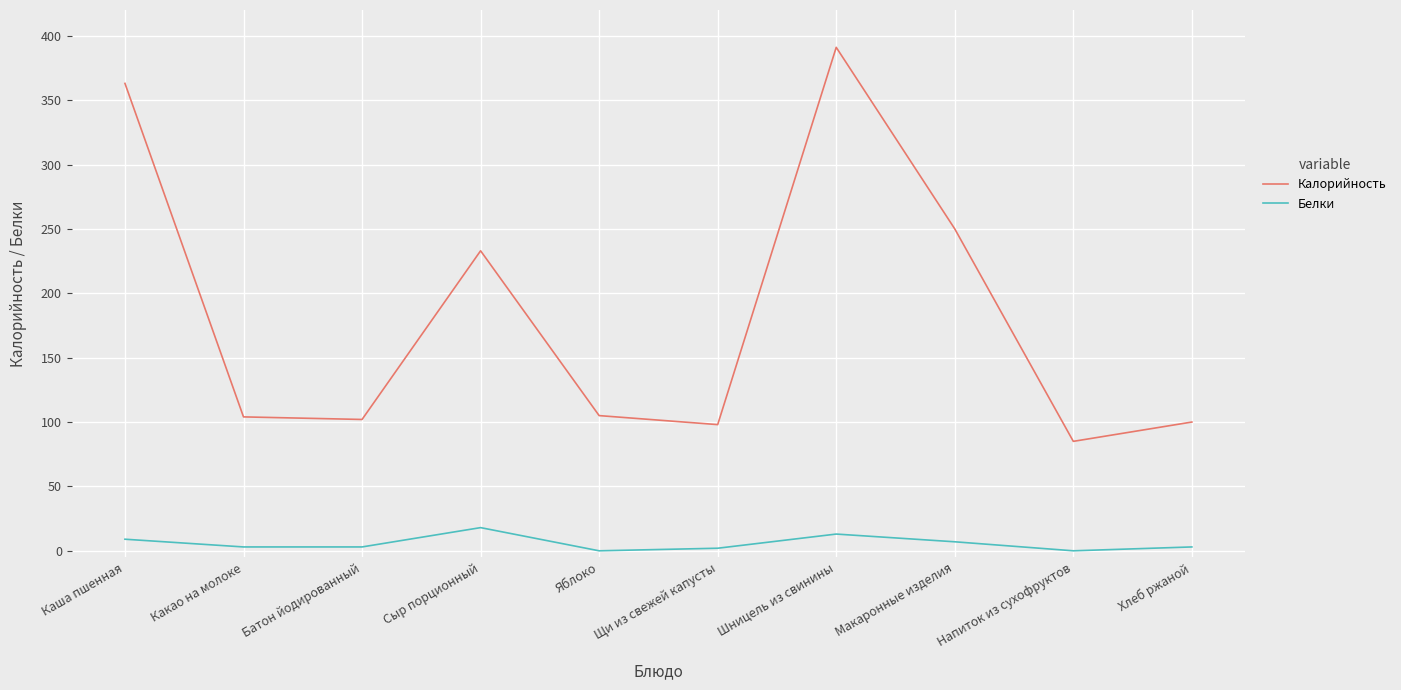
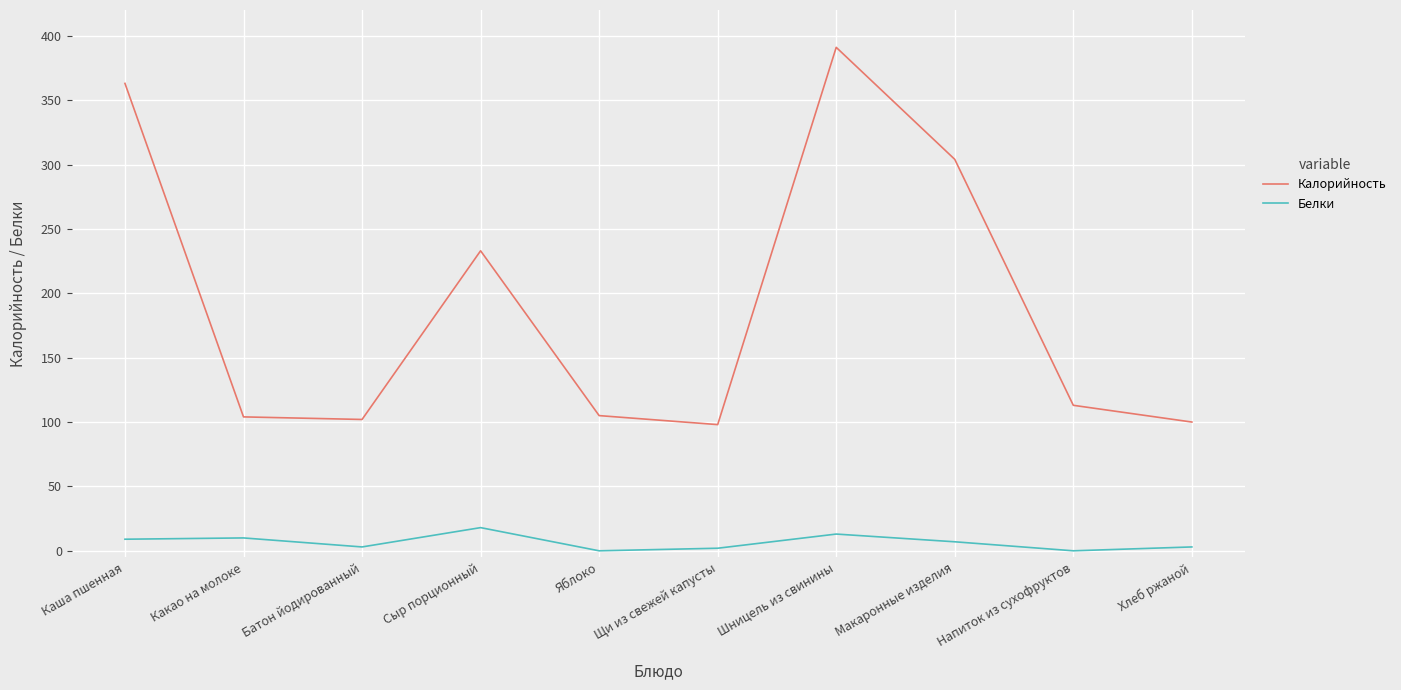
  {
    "Калорийность": {
      "Каша пшенная": 363,
      "Какао на молоке": 104,
      "Батон йодированный": 102,
      "Сыр порционный": 233,
      "Яблоко": 105,
      "Щи из свежей капусты": 98,
      "Шницель из свинины": 391,
-     "Макаронные изделия": 250,
-     "Напиток из сухофруктов": 85,
+     "Макаронные изделия": 304,
+     "Напиток из сухофруктов": 113,
      "Хлеб ржаной": 100
    },
    "Белки": {
      "Каша пшенная": 9,
-     "Какао на молоке": 3,
+     "Какао на молоке": 10,
      "Батон йодированный": 3,
      "Сыр порционный": 18,
      "Яблоко": 0,
      "Щи из свежей капусты": 2,
      "Шницель из свинины": 13,
      "Макаронные изделия": 7,
      "Напиток из сухофруктов": 0,
      "Хлеб ржаной": 3
    }
  }
